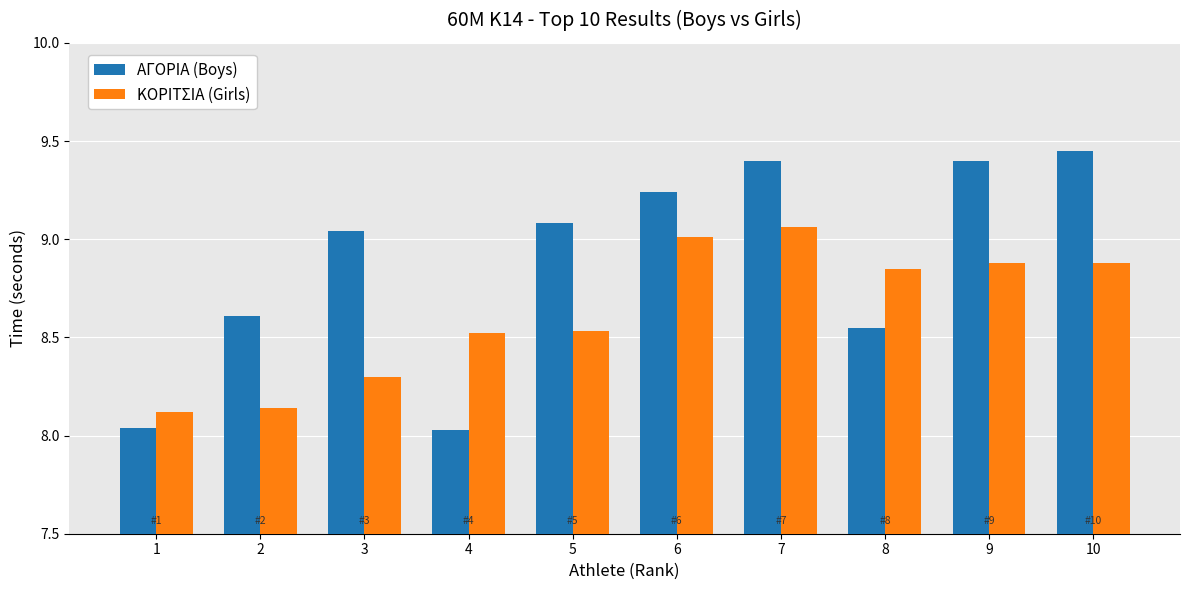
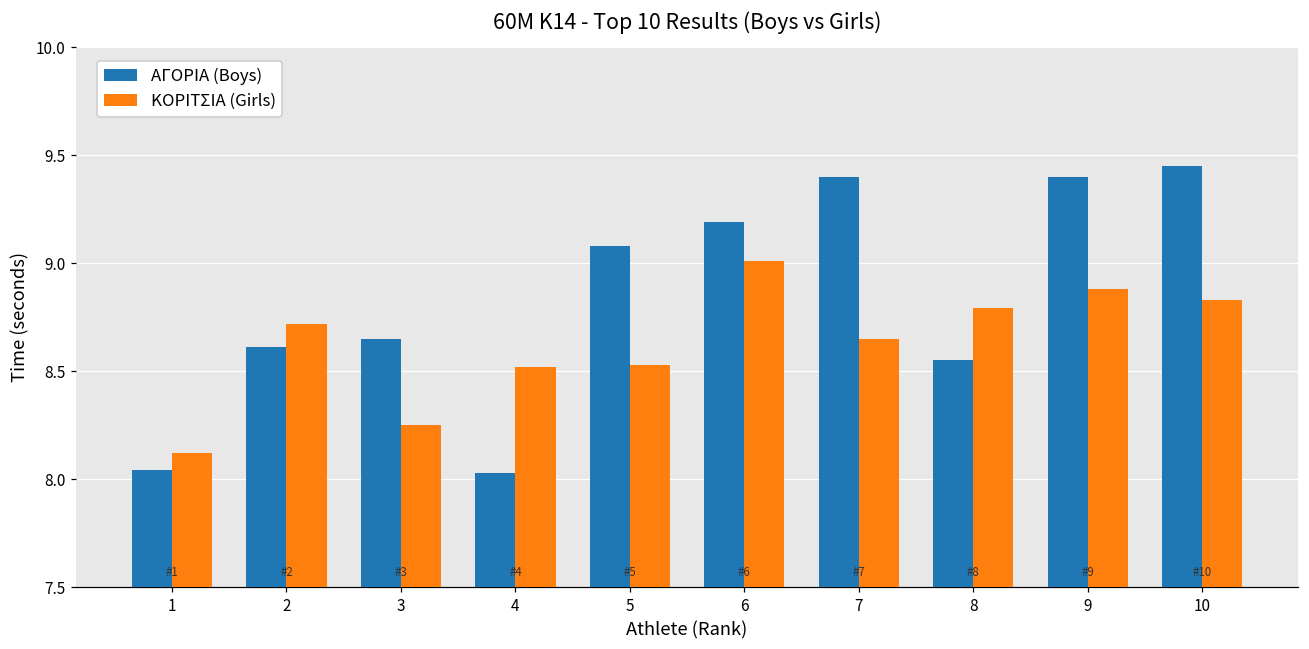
  {
    "ΑΓΟΡΙΑ (Boys)": {
      "1": 8.04,
      "2": 8.61,
-     "3": 9.04,
-     "6": 9.24,
+     "3": 8.65,
+     "6": 9.19,
      "7": 9.40,
      "8": 8.55,
      "9": 9.40,
      "10": 9.45
    },
    "ΚΟΡΙΤΣΙΑ (Girls)": {
-     "2": 8.14,
-     "3": 8.30,
+     "2": 8.72,
+     "3": 8.25,
      "4": 8.52,
      "5": 8.53,
-     "7": 9.06,
-     "8": 8.85,
-     "10": 8.88
+     "7": 8.65,
+     "8": 8.79,
+     "10": 8.83
    }
  }
